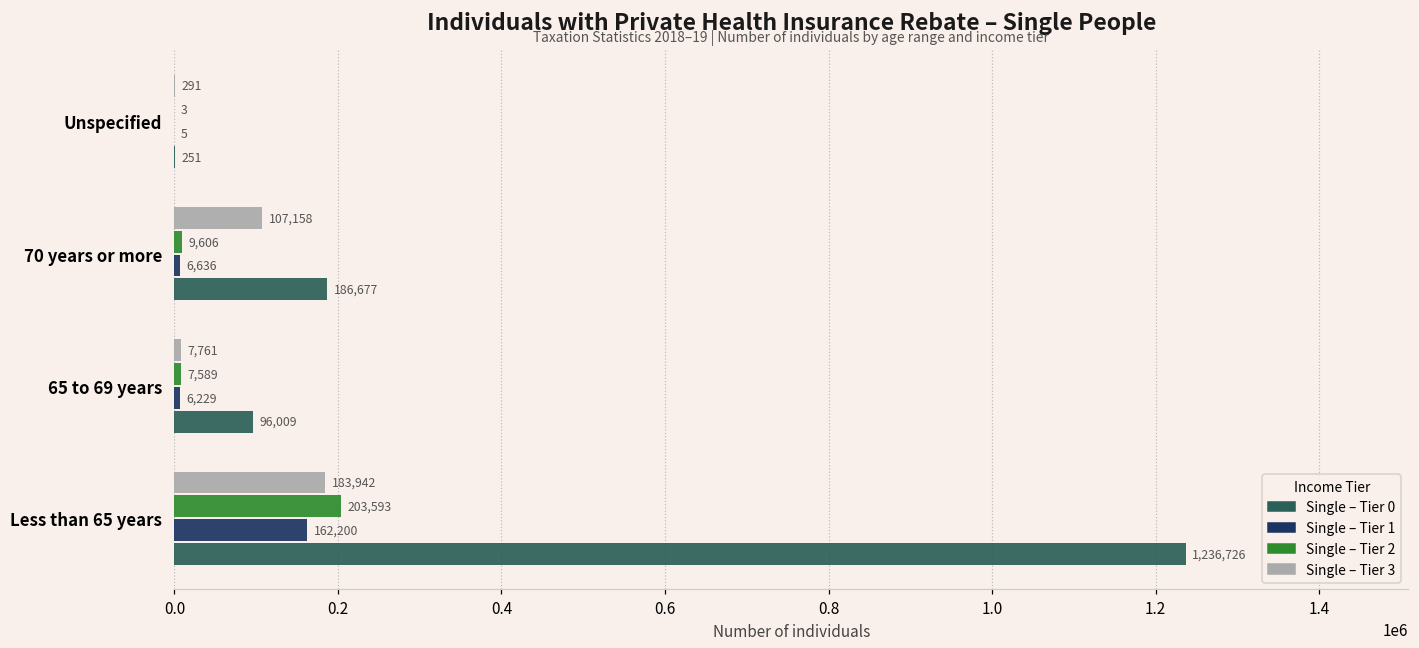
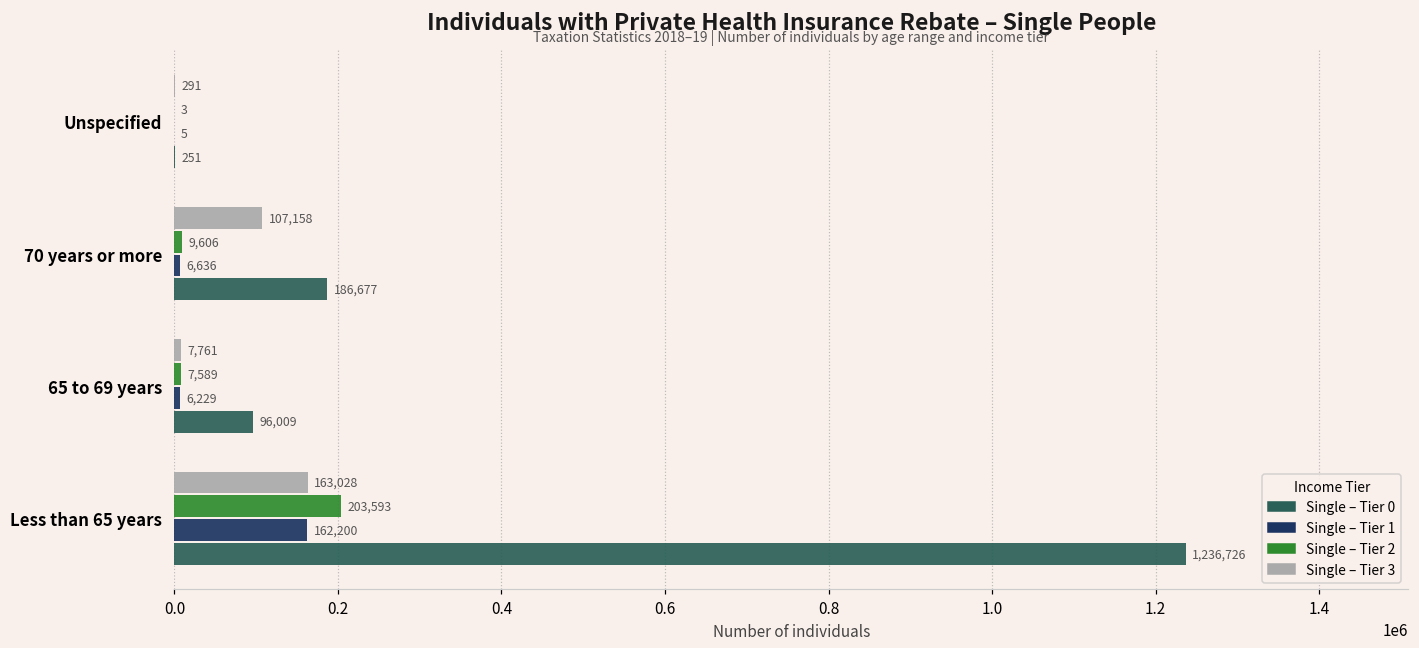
  {
    "Single – Tier 3": {
      "Unspecified": "291",
      "70 years or more": "107,158",
      "65 to 69 years": "7,761",
-     "Less than 65 years": "183,942"
+     "Less than 65 years": "163,028"
    }
  }
